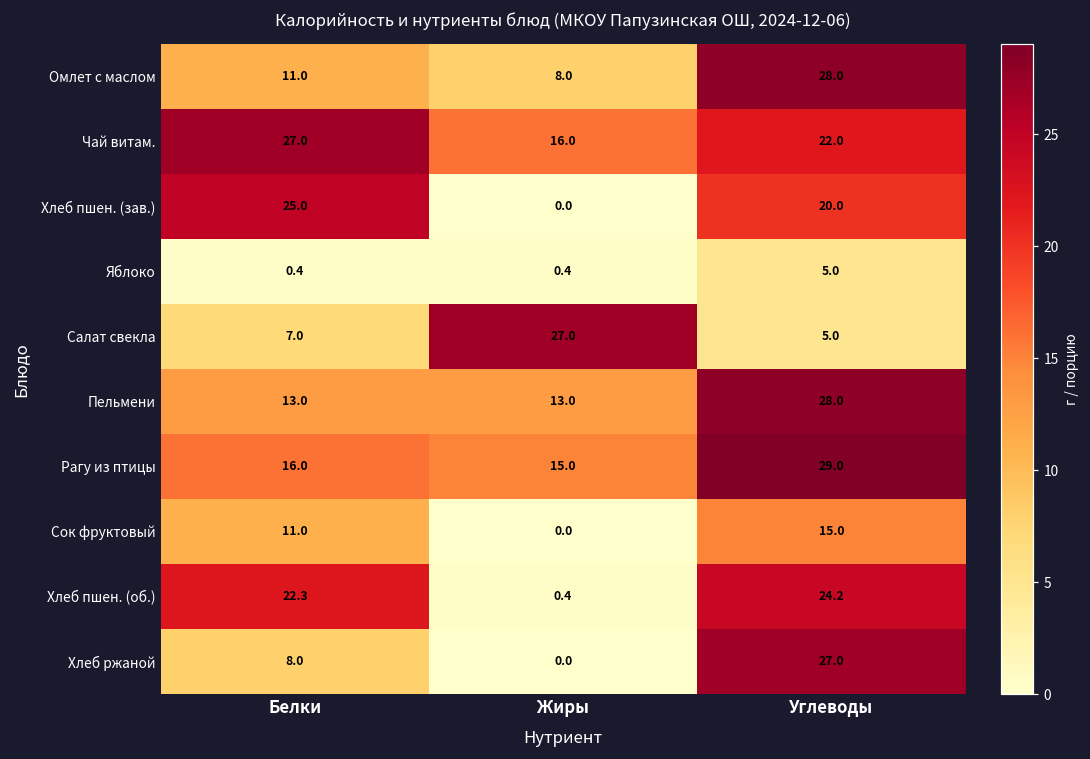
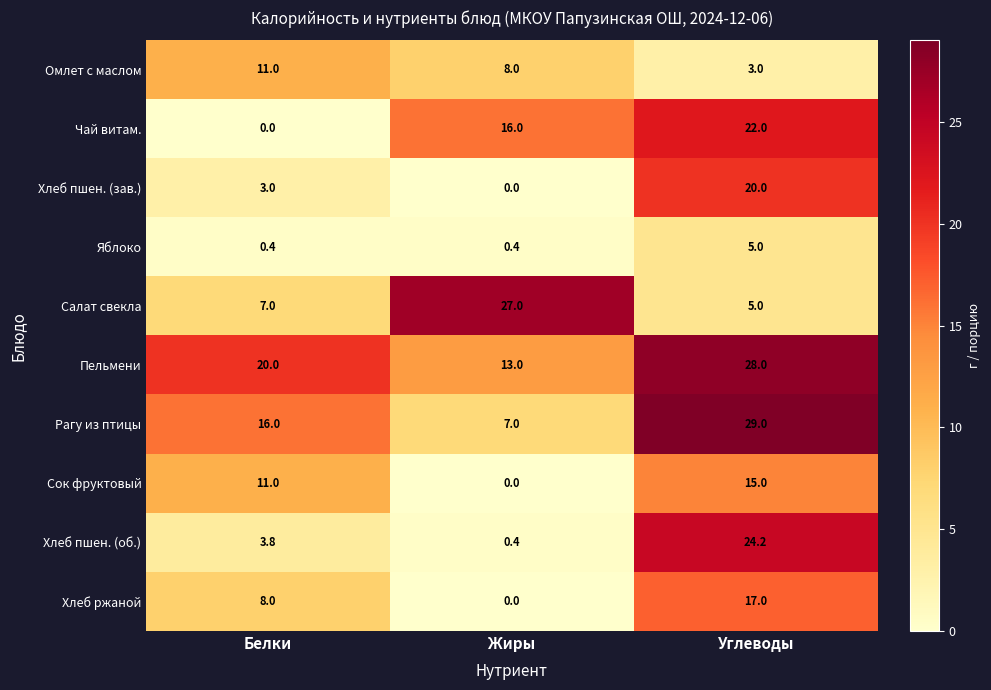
  {
    "Омлет с маслом": {
      "Белки": 11.0,
      "Жиры": 8.0,
-     "Углеводы": 28.0
+     "Углеводы": 3.0
    },
    "Чай витам.": {
-     "Белки": 27.0,
+     "Белки": 0.0,
      "Жиры": 16.0,
      "Углеводы": 22.0
    },
    "Хлеб пшен. (зав.)": {
-     "Белки": 25.0,
+     "Белки": 3.0,
      "Жиры": 0.0,
      "Углеводы": 20.0
    },
    "Яблоко": {
      "Белки": 0.4,
      "Жиры": 0.4,
      "Углеводы": 5.0
    },
    "Салат свекла": {
      "Белки": 7.0,
      "Жиры": 27.0,
      "Углеводы": 5.0
    },
    "Пельмени": {
-     "Белки": 13.0,
+     "Белки": 20.0,
      "Жиры": 13.0,
      "Углеводы": 28.0
    },
    "Рагу из птицы": {
      "Белки": 16.0,
-     "Жиры": 15.0,
+     "Жиры": 7.0,
      "Углеводы": 29.0
    },
    "Сок фруктовый": {
      "Белки": 11.0,
      "Жиры": 0.0,
      "Углеводы": 15.0
    },
    "Хлеб пшен. (об.)": {
-     "Белки": 22.3,
+     "Белки": 3.8,
      "Жиры": 0.4,
      "Углеводы": 24.2
    },
    "Хлеб ржаной": {
      "Белки": 8.0,
      "Жиры": 0.0,
-     "Углеводы": 27.0
+     "Углеводы": 17.0
    }
  }
